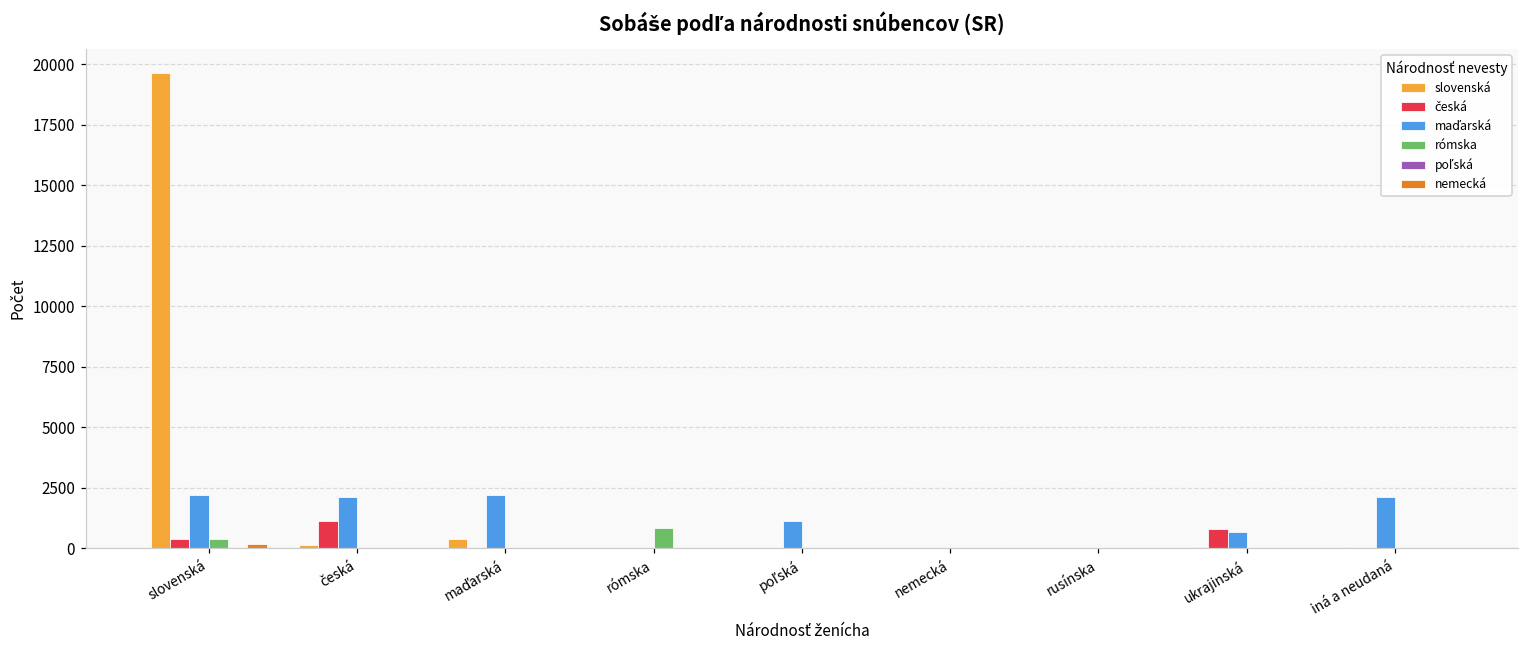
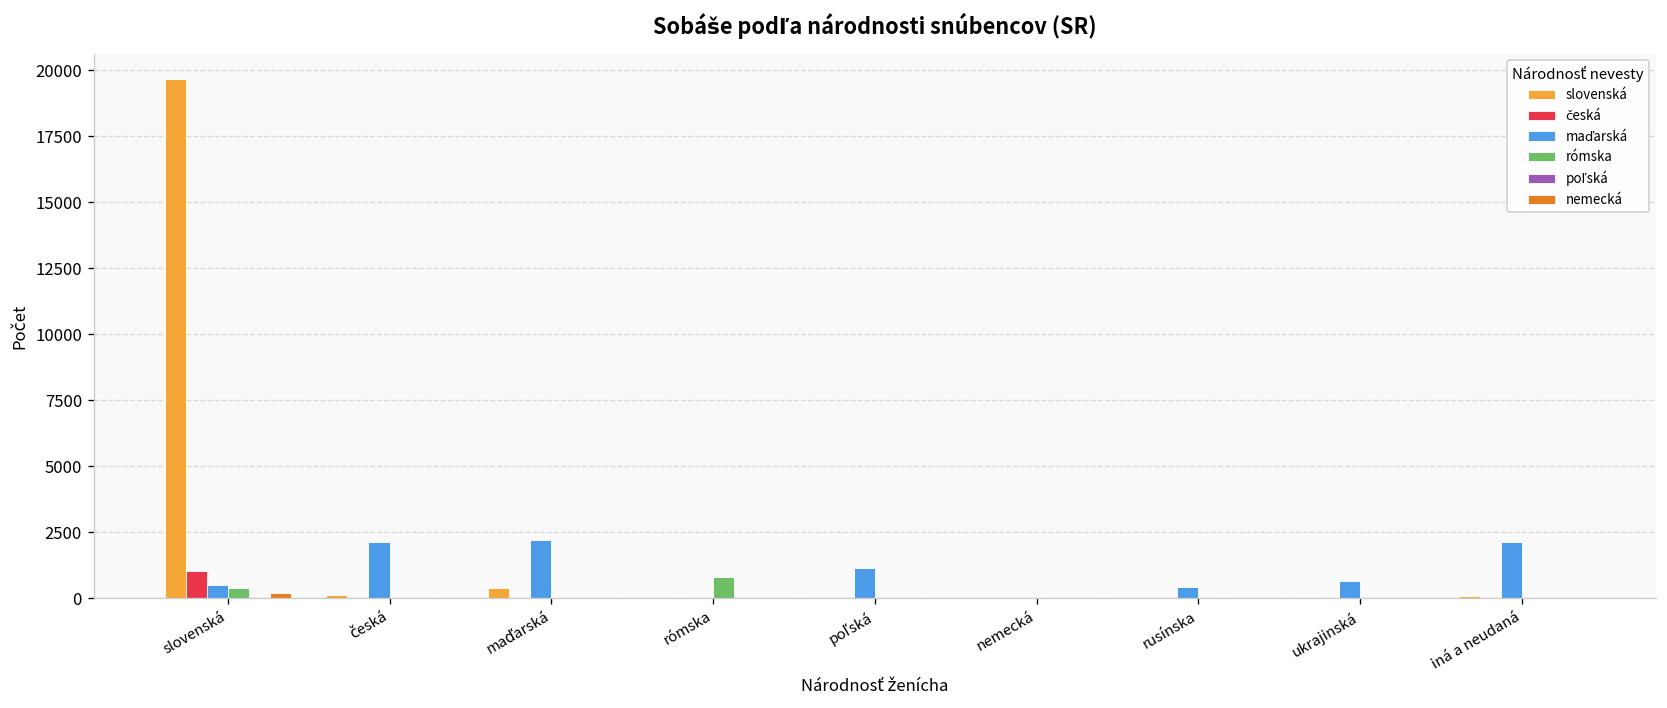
  {
    "česká": {
-     "slovenská": 400,
-     "česká": 1100,
+     "slovenská": 1000,
+     "česká": 0,
      "rómska": 0,
      "poľská": 0,
      "nemecká": 0,
      "rusínska": 0,
-     "ukrajinská": 800,
+     "ukrajinská": 0,
      "iná a neudaná": 0
    },
    "maďarská": {
-     "slovenská": 2200,
+     "slovenská": 500,
      "česká": 2100,
      "maďarská": 2200,
      "rómska": 0,
      "poľská": 1100,
      "nemecká": 0,
-     "rusínska": 0,
+     "rusínska": 400,
      "ukrajinská": 700,
      "iná a neudaná": 2100
    },
    "rómska": {
      "slovenská": 400,
      "česká": 0,
      "maďarská": 0,
      "rómska": 800,
      "poľská": 0,
      "nemecká": 0,
      "rusínska": 0,
      "ukrajinská": 0,
      "iná a neudaná": 0
    },
    "poľská": {
      "česká": 0,
      "rómska": 0,
      "nemecká": 0,
      "rusínska": 0,
      "ukrajinská": 0,
      "iná a neudaná": 0
    }
  }
